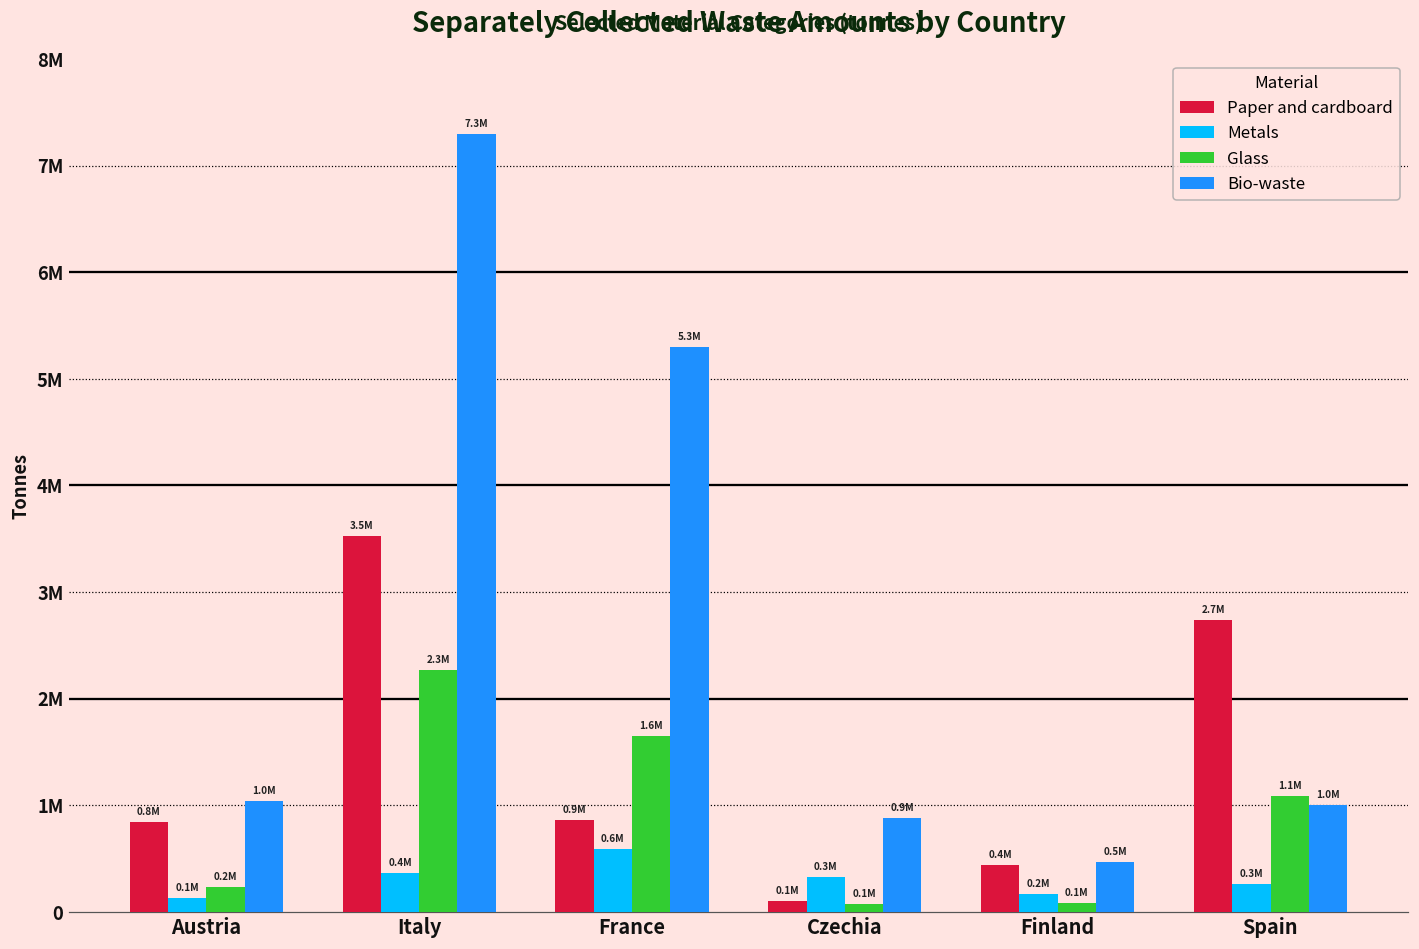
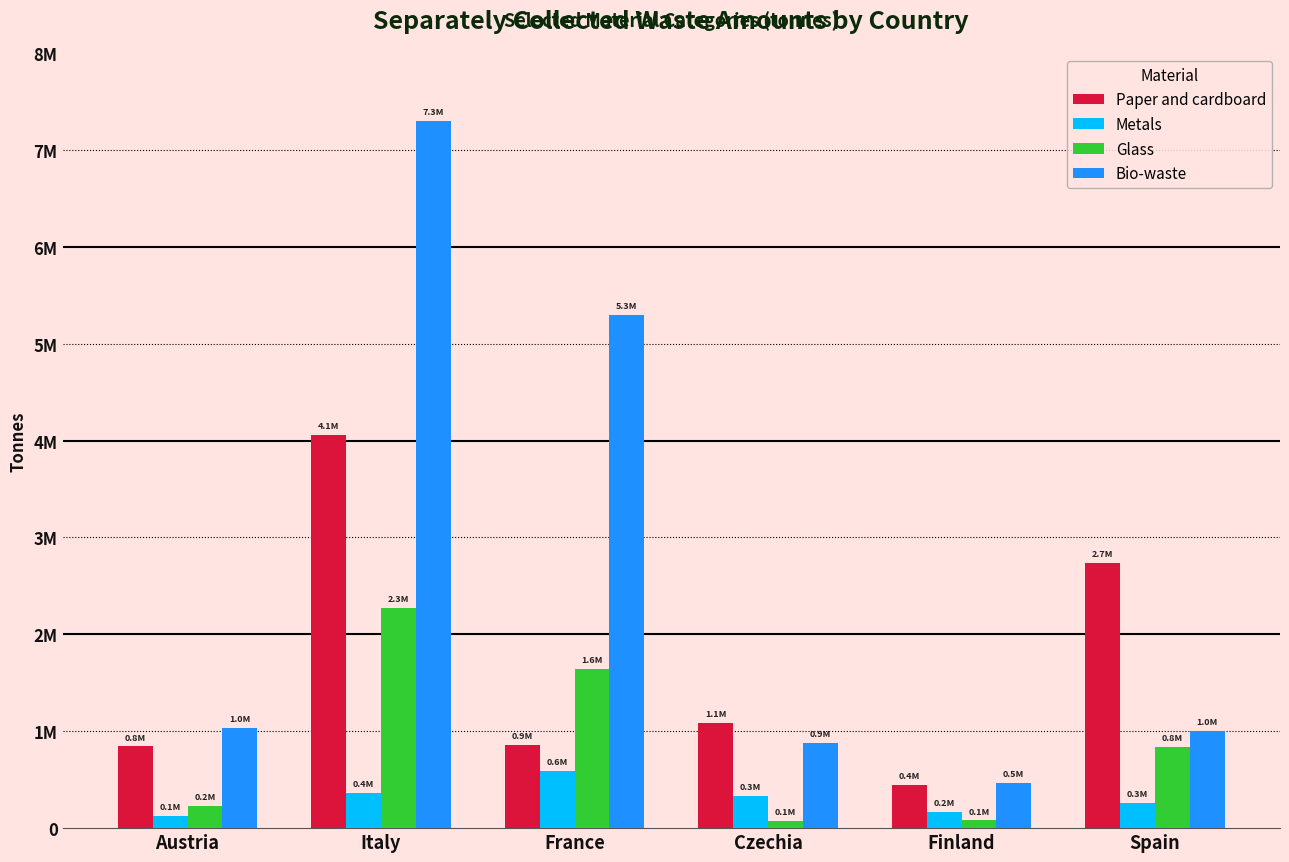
  {
    "Paper and cardboard": {
      "Austria": "0.8M",
-     "Italy": "3.5M",
+     "Italy": "4.1M",
      "France": "0.9M",
-     "Czechia": "0.1M",
+     "Czechia": "1.1M",
      "Finland": "0.4M",
      "Spain": "2.7M"
    },
    "Glass": {
      "Austria": "0.2M",
      "Italy": "2.3M",
      "France": "1.6M",
      "Czechia": "0.1M",
      "Finland": "0.1M",
-     "Spain": "1.1M"
+     "Spain": "0.8M"
    }
  }
